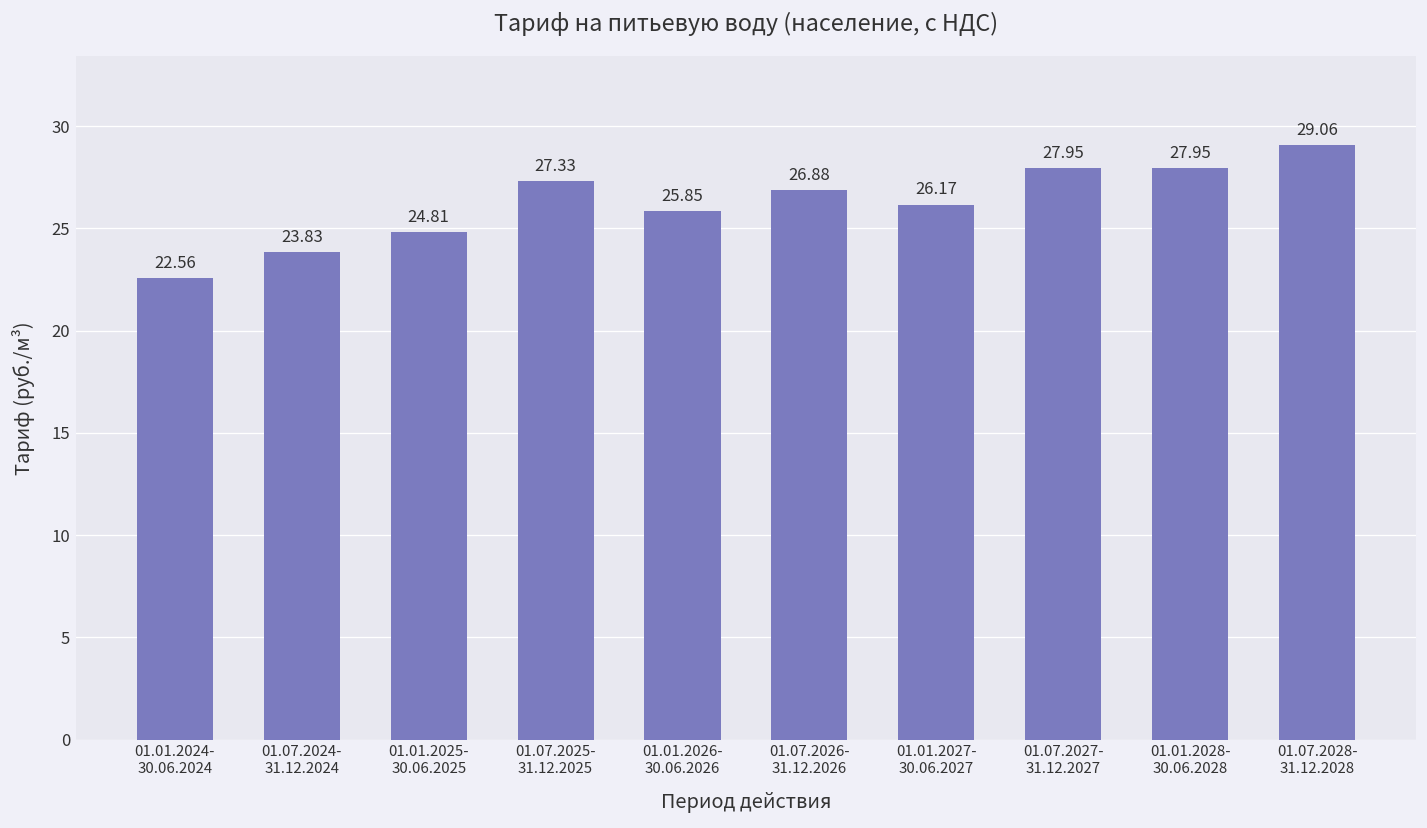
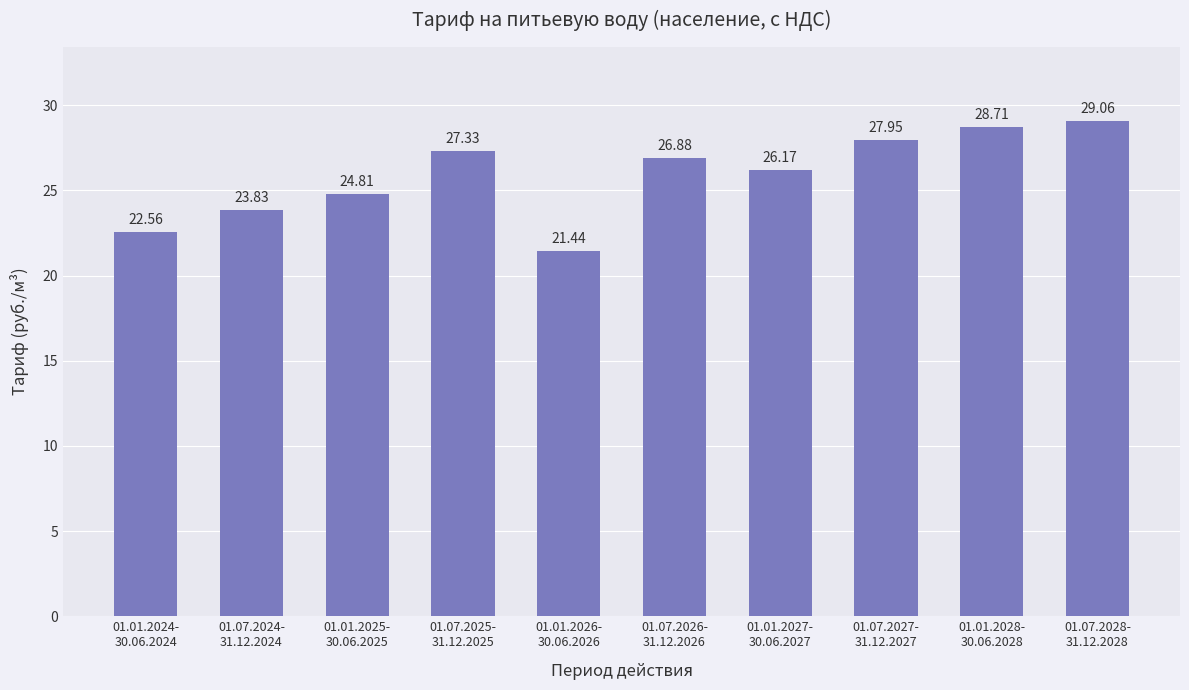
  {
    "01.01.2024- 30.06.2024": 22.56,
    "01.07.2024- 31.12.2024": 23.83,
    "01.01.2025- 30.06.2025": 24.81,
    "01.07.2025- 31.12.2025": 27.33,
-   "01.01.2026- 30.06.2026": 25.85,
+   "01.01.2026- 30.06.2026": 21.44,
    "01.07.2026- 31.12.2026": 26.88,
    "01.01.2027- 30.06.2027": 26.17,
    "01.07.2027- 31.12.2027": 27.95,
-   "01.01.2028- 30.06.2028": 27.95,
+   "01.01.2028- 30.06.2028": 28.71,
    "01.07.2028- 31.12.2028": 29.06
  }
